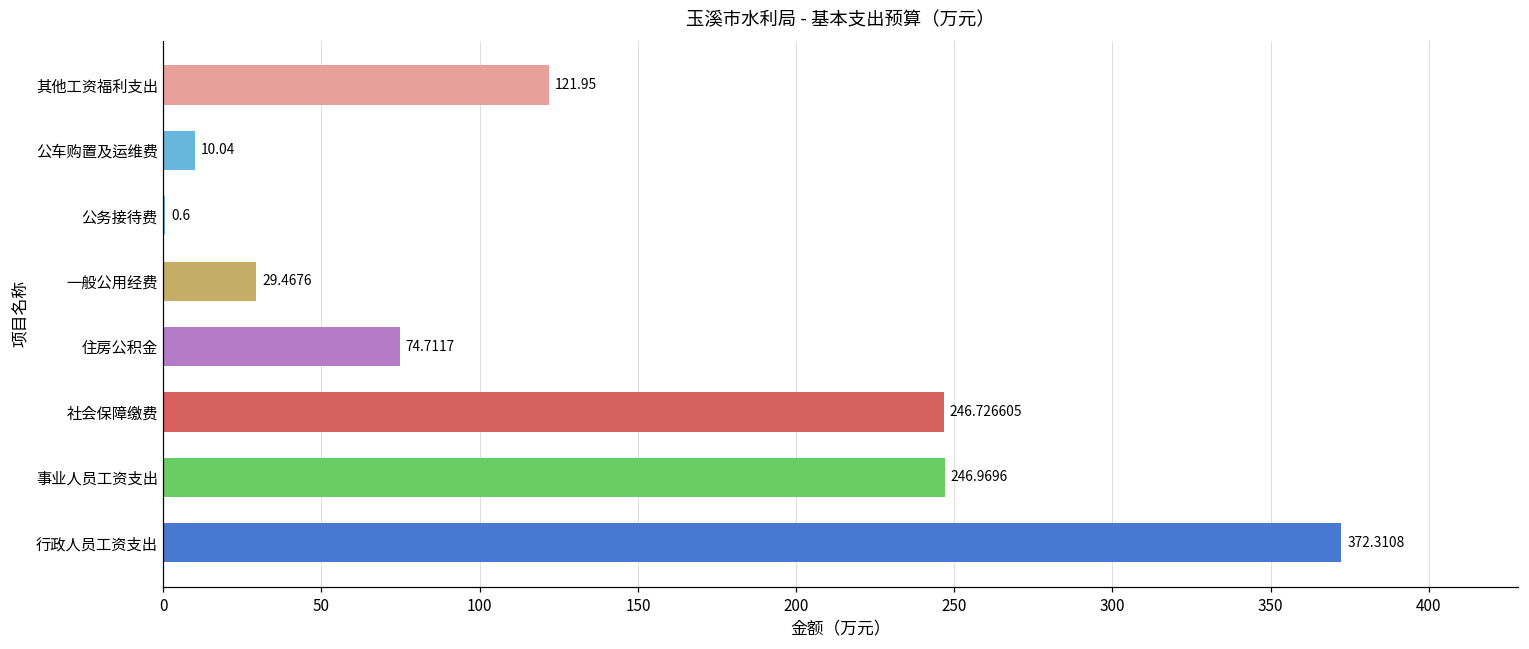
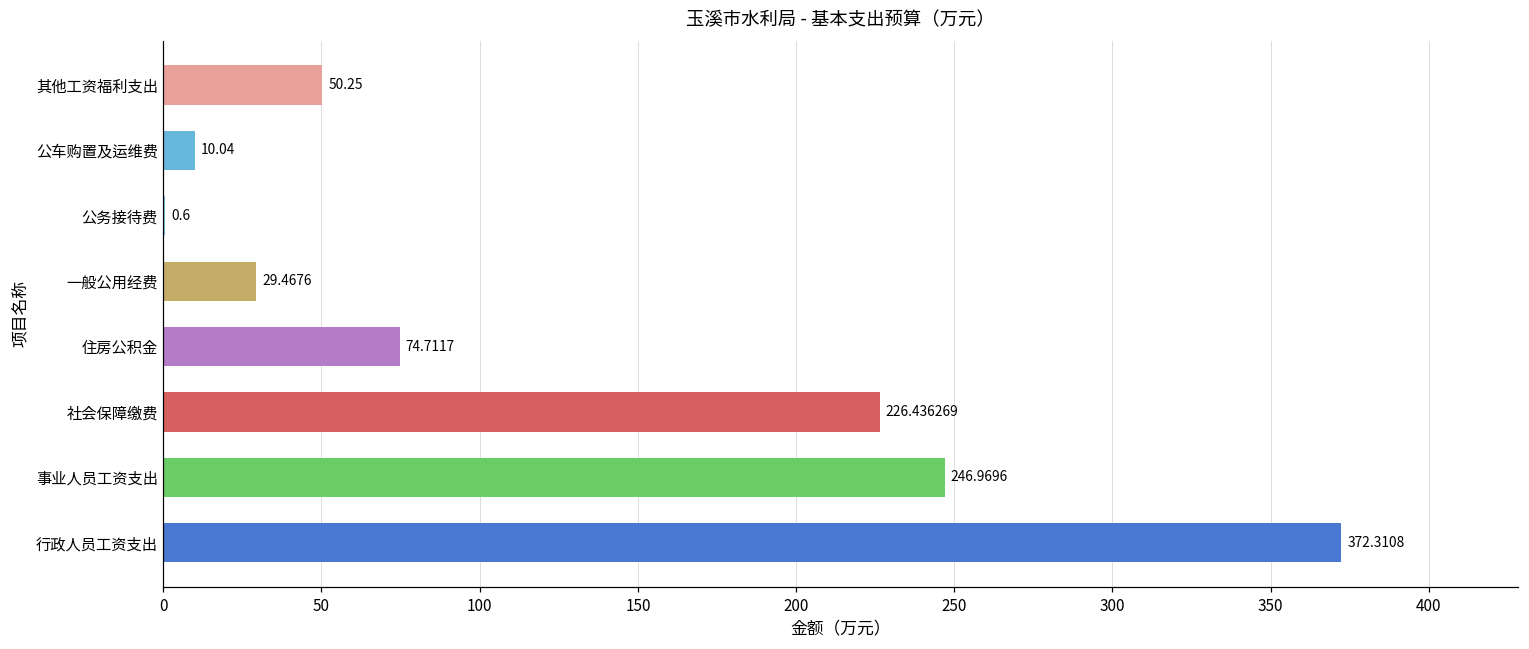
  {
-   "其他工资福利支出": 121.95,
+   "其他工资福利支出": 50.25,
    "公车购置及运维费": 10.04,
    "公务接待费": 0.6,
    "一般公用经费": 29.4676,
    "住房公积金": 74.7117,
-   "社会保障缴费": 246.726605,
+   "社会保障缴费": 226.436269,
    "事业人员工资支出": 246.9696,
    "行政人员工资支出": 372.3108
  }
